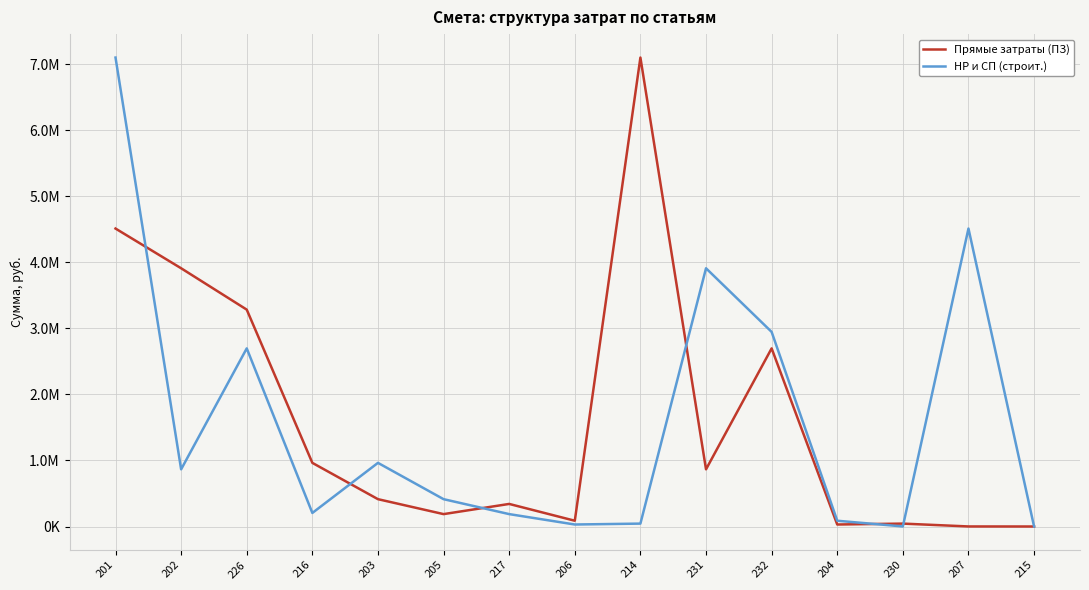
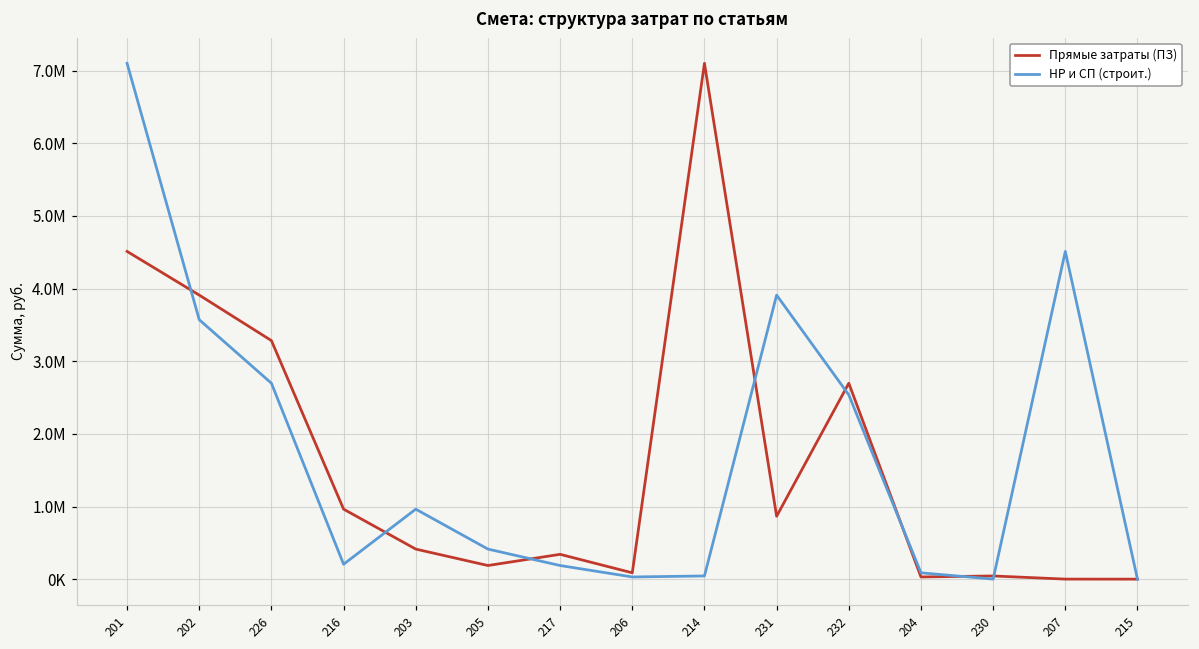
  {
    "Прямые затраты (ПЗ)": {
      "201": 4500000,
      "202": 3900000,
      "226": 3300000,
      "216": 1000000,
      "203": 400000,
      "205": 200000,
      "217": 300000,
      "206": 100000,
      "214": 7100000,
      "231": 900000,
      "232": 2700000,
      "204": 0,
      "230": 0,
      "207": 0
    },
    "НР и СП (строит.)": {
      "201": 7100000,
-     "202": 900000,
+     "202": 3600000,
      "226": 2700000,
      "216": 200000,
      "203": 1000000,
      "205": 400000,
      "217": 200000,
      "206": 0,
      "214": 0,
      "231": 3900000,
-     "232": 2900000,
+     "232": 2500000,
      "204": 100000,
      "230": 0,
      "207": 4500000
    }
  }
